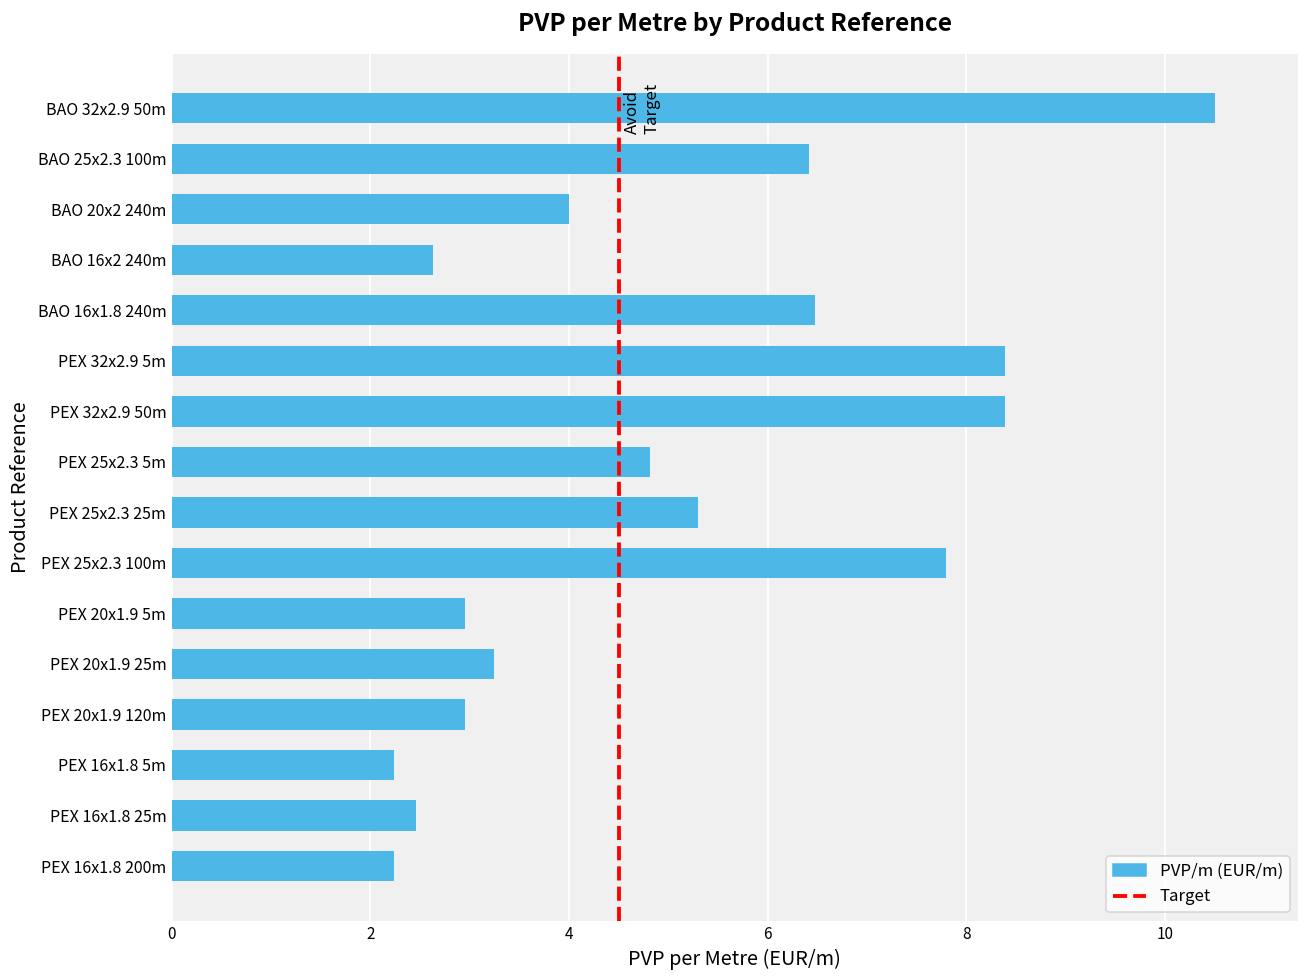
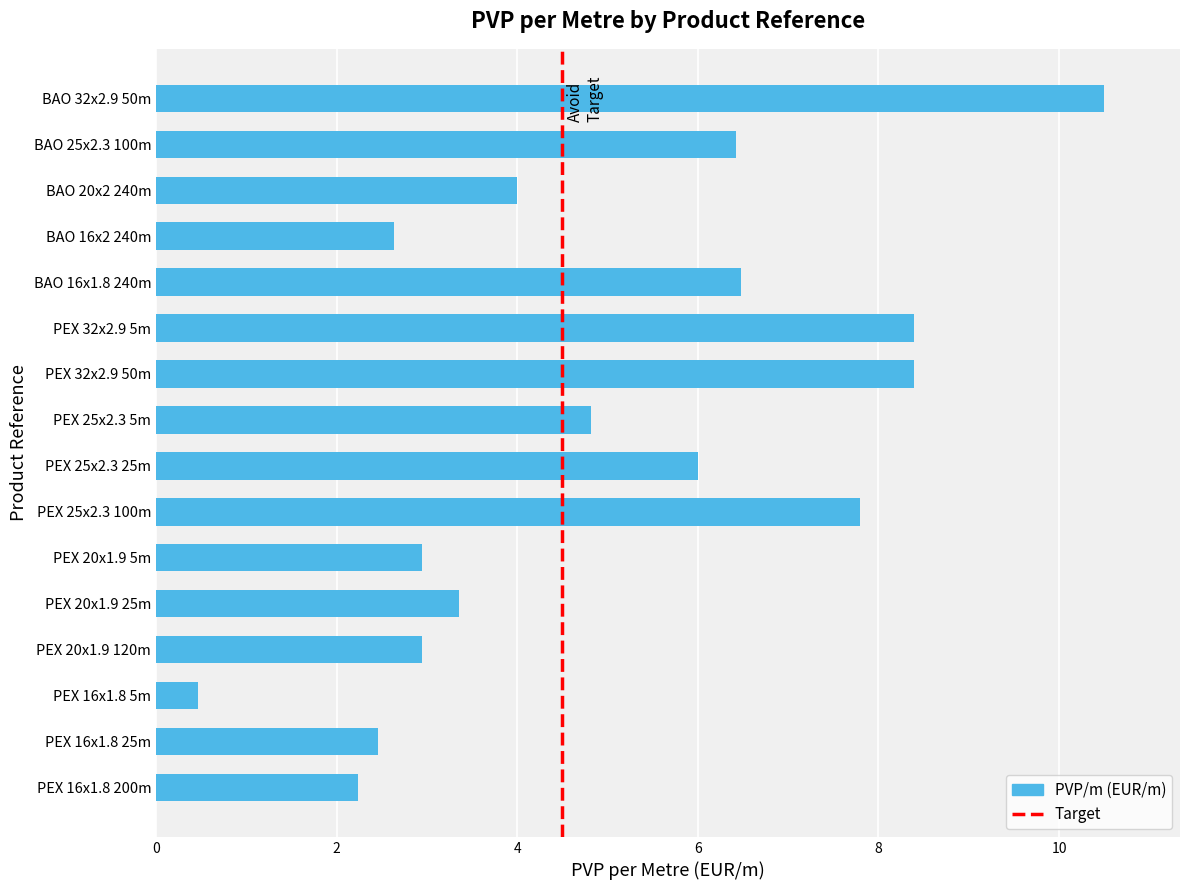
  {
    "BAO 32x2.9 50m": 10.5,
    "BAO 25x2.3 100m": 6.4,
    "BAO 20x2 240m": 4.0,
    "BAO 16x2 240m": 2.6,
    "BAO 16x1.8 240m": 6.5,
    "PEX 32x2.9 5m": 8.4,
    "PEX 32x2.9 50m": 8.4,
    "PEX 25x2.3 5m": 4.8,
-   "PEX 25x2.3 25m": 5.3,
+   "PEX 25x2.3 25m": 6.0,
    "PEX 25x2.3 100m": 7.8,
    "PEX 20x1.9 5m": 3.0,
-   "PEX 20x1.9 25m": 3.3,
+   "PEX 20x1.9 25m": 3.4,
    "PEX 20x1.9 120m": 3.0,
-   "PEX 16x1.8 5m": 2.2,
+   "PEX 16x1.8 5m": 0.5,
    "PEX 16x1.8 25m": 2.5,
    "PEX 16x1.8 200m": 2.2
  }
